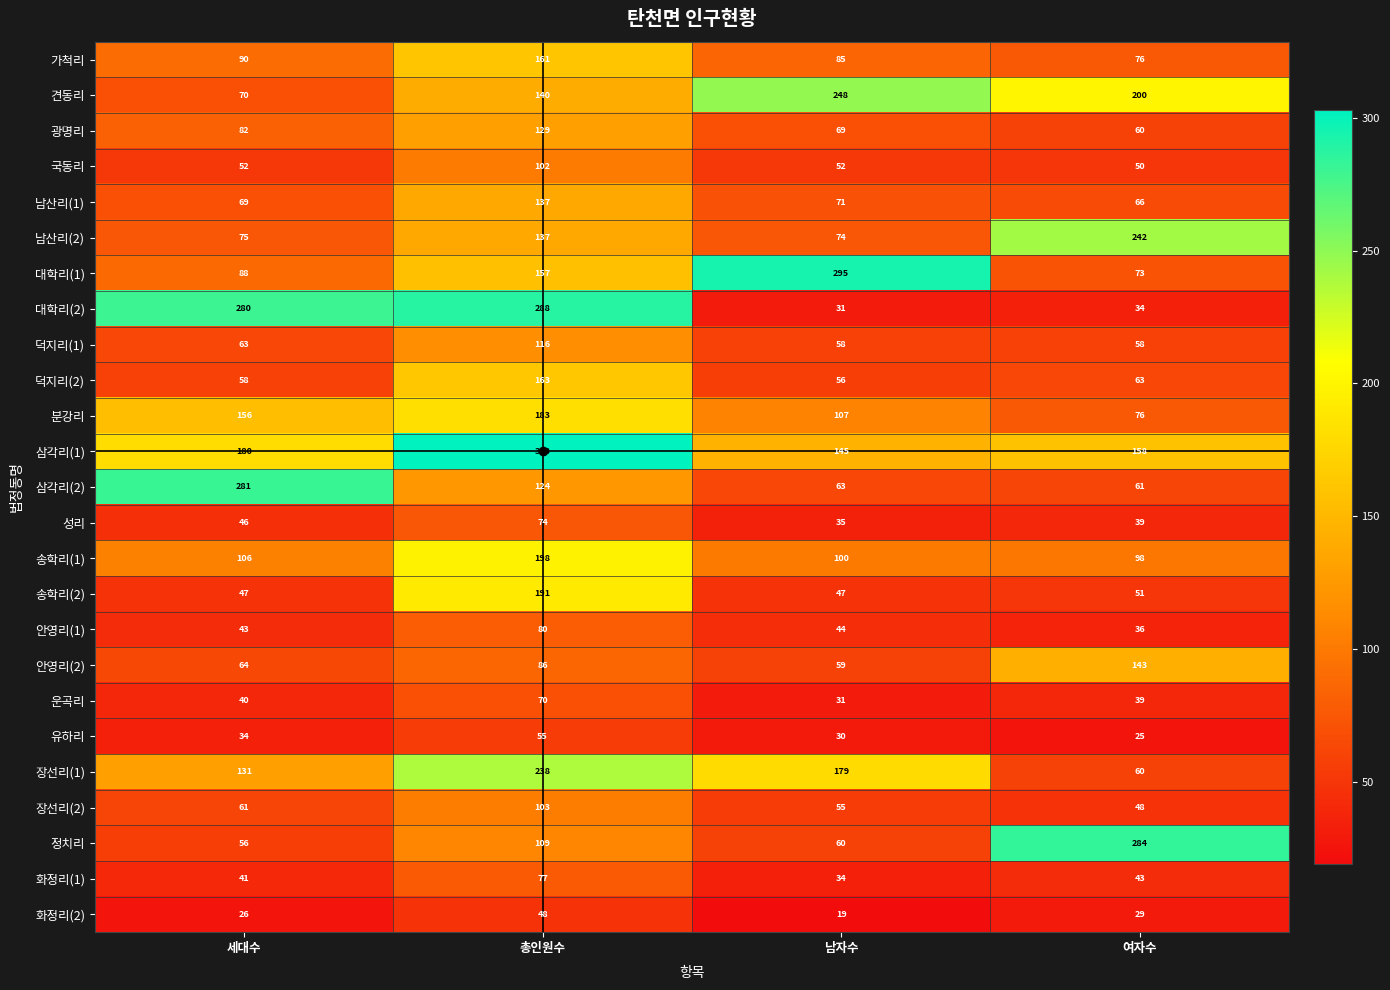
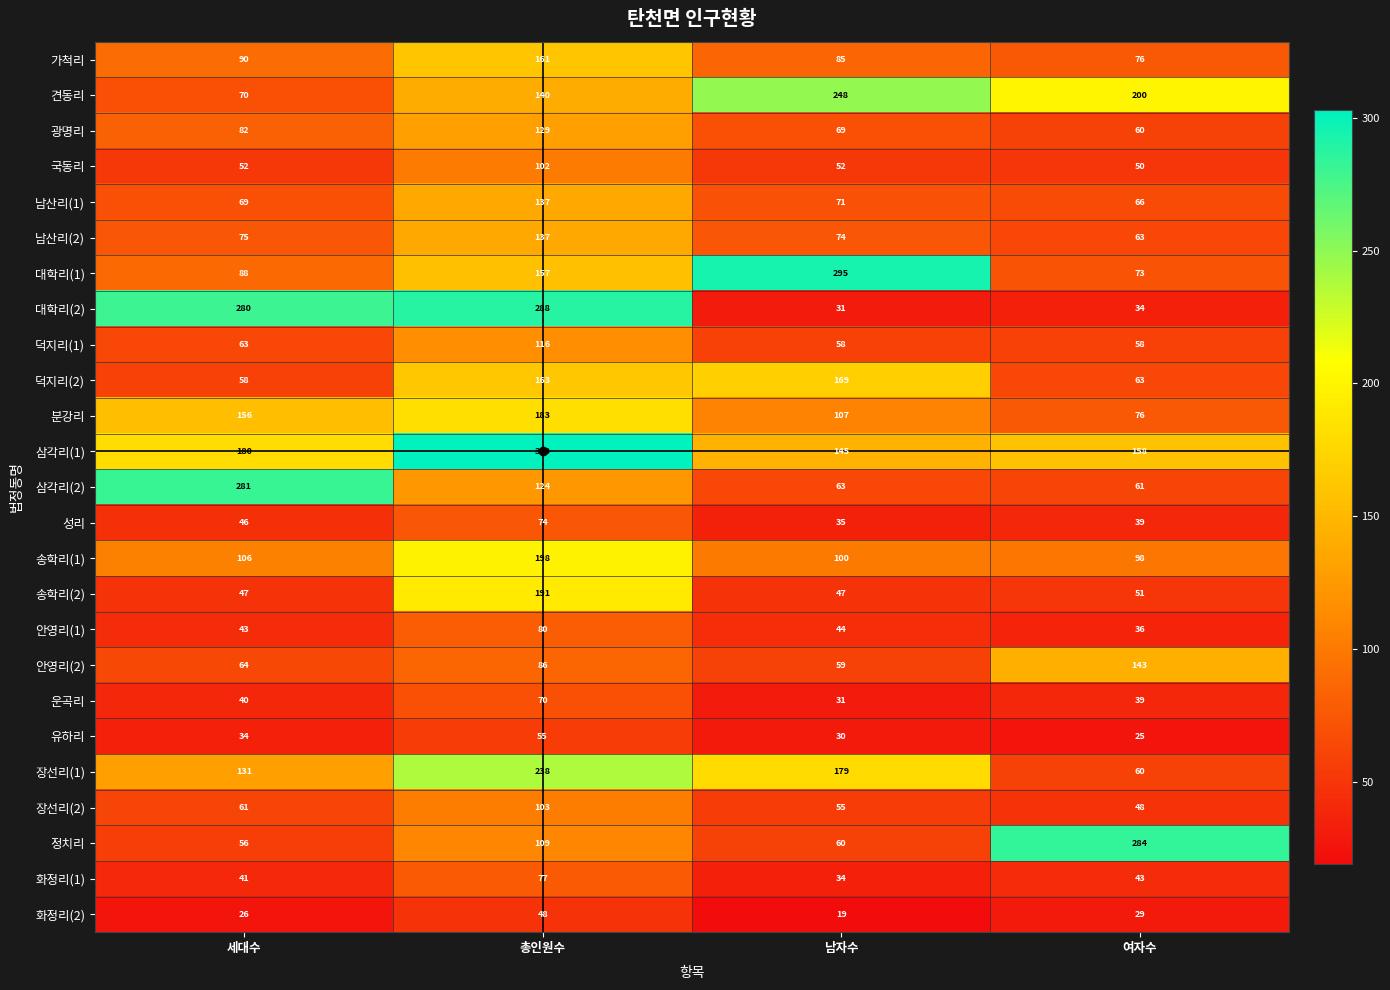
  {
    "가척리": {
      "세대수": 90,
      "총인원수": 161,
      "남자수": 85,
      "여자수": 76
    },
    "견동리": {
      "세대수": 70,
      "총인원수": 140,
      "남자수": 248,
      "여자수": 200
    },
    "광명리": {
      "세대수": 82,
      "총인원수": 129,
      "남자수": 69,
      "여자수": 60
    },
    "국동리": {
      "세대수": 52,
      "총인원수": 102,
      "남자수": 52,
      "여자수": 50
    },
    "남산리(1)": {
      "세대수": 69,
      "총인원수": 137,
      "남자수": 71,
      "여자수": 66
    },
    "남산리(2)": {
      "세대수": 75,
      "총인원수": 137,
      "남자수": 74,
-     "여자수": 242
+     "여자수": 63
    },
    "대학리(1)": {
      "세대수": 88,
      "총인원수": 157,
      "남자수": 295,
      "여자수": 73
    },
    "대학리(2)": {
      "세대수": 280,
      "총인원수": 288,
      "남자수": 31,
      "여자수": 34
    },
    "덕지리(1)": {
      "세대수": 63,
      "총인원수": 116,
      "남자수": 58,
      "여자수": 58
    },
    "덕지리(2)": {
      "세대수": 58,
      "총인원수": 163,
-     "남자수": 56,
+     "남자수": 169,
      "여자수": 63
    },
    "분강리": {
      "세대수": 156,
      "총인원수": 183,
      "남자수": 107,
      "여자수": 76
    },
    "삼각리(1)": {
      "세대수": 180,
      "남자수": 145,
      "여자수": 158
    },
    "삼각리(2)": {
      "세대수": 281,
      "총인원수": 124,
      "남자수": 63,
      "여자수": 61
    },
    "성리": {
      "세대수": 46,
      "총인원수": 74,
      "남자수": 35,
      "여자수": 39
    },
    "송학리(1)": {
      "세대수": 106,
      "총인원수": 198,
      "남자수": 100,
      "여자수": 98
    },
    "송학리(2)": {
      "세대수": 47,
      "총인원수": 191,
      "남자수": 47,
      "여자수": 51
    },
    "안영리(1)": {
      "세대수": 43,
      "총인원수": 80,
      "남자수": 44,
      "여자수": 36
    },
    "안영리(2)": {
      "세대수": 64,
      "총인원수": 86,
      "남자수": 59,
      "여자수": 143
    },
    "운곡리": {
      "세대수": 40,
      "총인원수": 70,
      "남자수": 31,
      "여자수": 39
    },
    "유하리": {
      "세대수": 34,
      "총인원수": 55,
      "남자수": 30,
      "여자수": 25
    },
    "장선리(1)": {
      "세대수": 131,
      "총인원수": 238,
      "남자수": 179,
      "여자수": 60
    },
    "장선리(2)": {
      "세대수": 61,
      "총인원수": 103,
      "남자수": 55,
      "여자수": 48
    },
    "정치리": {
      "세대수": 56,
      "총인원수": 109,
      "남자수": 60,
      "여자수": 284
    },
    "화정리(1)": {
      "세대수": 41,
      "총인원수": 77,
      "남자수": 34,
      "여자수": 43
    },
    "화정리(2)": {
      "세대수": 26,
      "총인원수": 48,
      "남자수": 19,
      "여자수": 29
    }
  }
